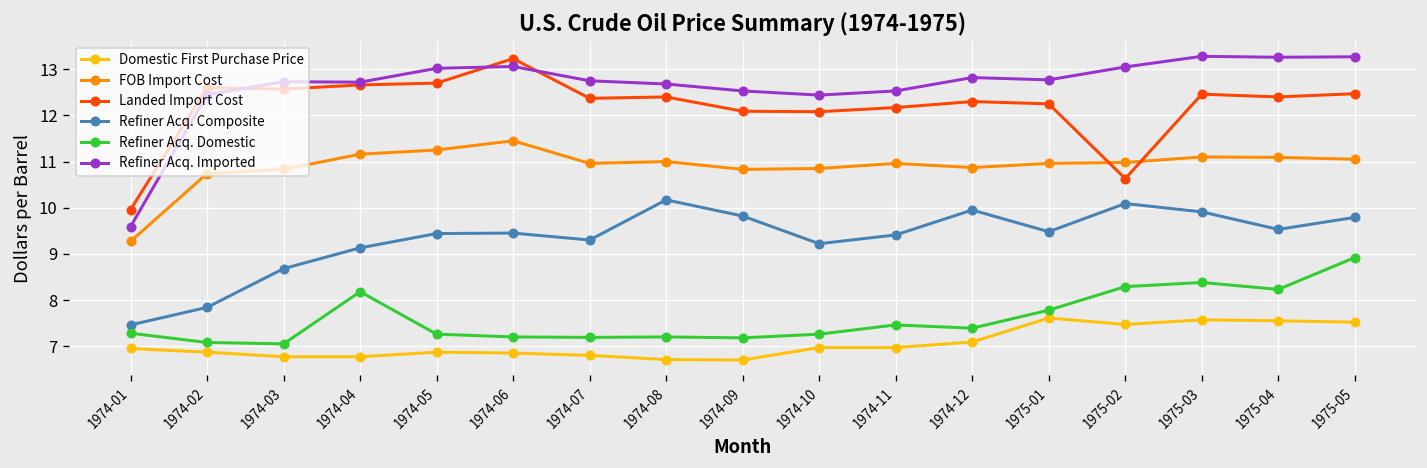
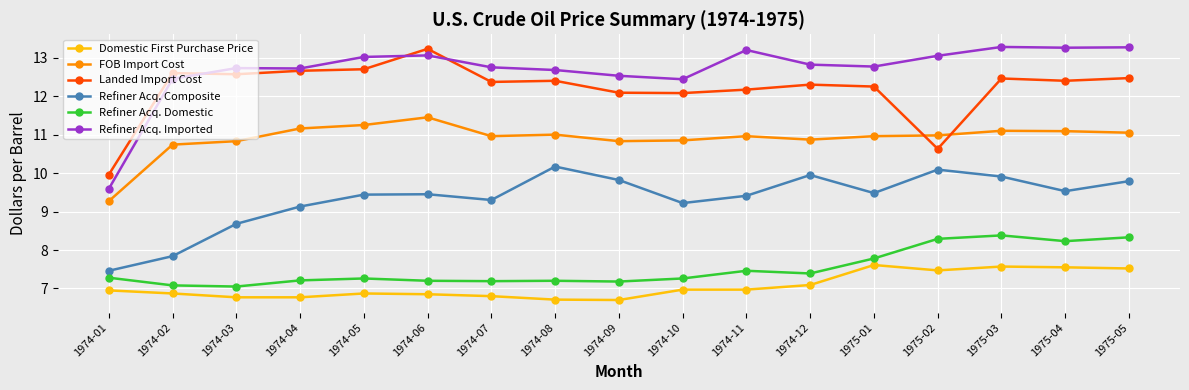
  {
    "Landed Import Cost": {
      "1974-01": 10.0,
      "1974-05": 12.7,
      "1974-06": 13.2,
      "1974-07": 12.4,
      "1974-08": 12.4,
      "1974-09": 12.1,
      "1974-10": 12.1,
      "1974-11": 12.2,
      "1974-12": 12.3,
      "1975-01": 12.3,
      "1975-02": 10.6,
      "1975-03": 12.5,
      "1975-04": 12.4,
      "1975-05": 12.5
    },
    "Refiner Acq. Composite": {
      "1974-01": 7.5,
      "1974-02": 7.8,
      "1974-03": 8.7,
      "1974-04": 9.1,
      "1974-05": 9.4,
      "1974-06": 9.5,
      "1974-07": 9.3,
      "1974-08": 10.2,
      "1974-09": 9.8,
      "1974-10": 9.2,
      "1974-11": 9.4,
      "1974-12": 10.0,
      "1975-01": 9.5,
      "1975-02": 10.1,
      "1975-03": 9.9,
      "1975-04": 9.5,
      "1975-05": 9.8
    },
    "Refiner Acq. Domestic": {
      "1974-01": 7.3,
      "1974-02": 7.1,
      "1974-03": 7.1,
-     "1974-04": 8.2,
+     "1974-04": 7.2,
      "1974-05": 7.3,
      "1974-06": 7.2,
      "1974-07": 7.2,
      "1974-08": 7.2,
      "1974-09": 7.2,
      "1974-10": 7.3,
      "1974-11": 7.5,
      "1974-12": 7.4,
      "1975-01": 7.8,
      "1975-02": 8.3,
      "1975-03": 8.4,
      "1975-04": 8.2,
-     "1975-05": 8.9
+     "1975-05": 8.3
    },
    "Refiner Acq. Imported": {
      "1974-01": 9.6,
      "1974-05": 13.0,
      "1974-06": 13.1,
      "1974-07": 12.8,
      "1974-08": 12.7,
      "1974-09": 12.5,
      "1974-10": 12.4,
-     "1974-11": 12.5,
+     "1974-11": 13.2,
      "1974-12": 12.8,
      "1975-01": 12.8,
      "1975-02": 13.1,
      "1975-03": 13.3,
      "1975-04": 13.3,
      "1975-05": 13.3
    }
  }
